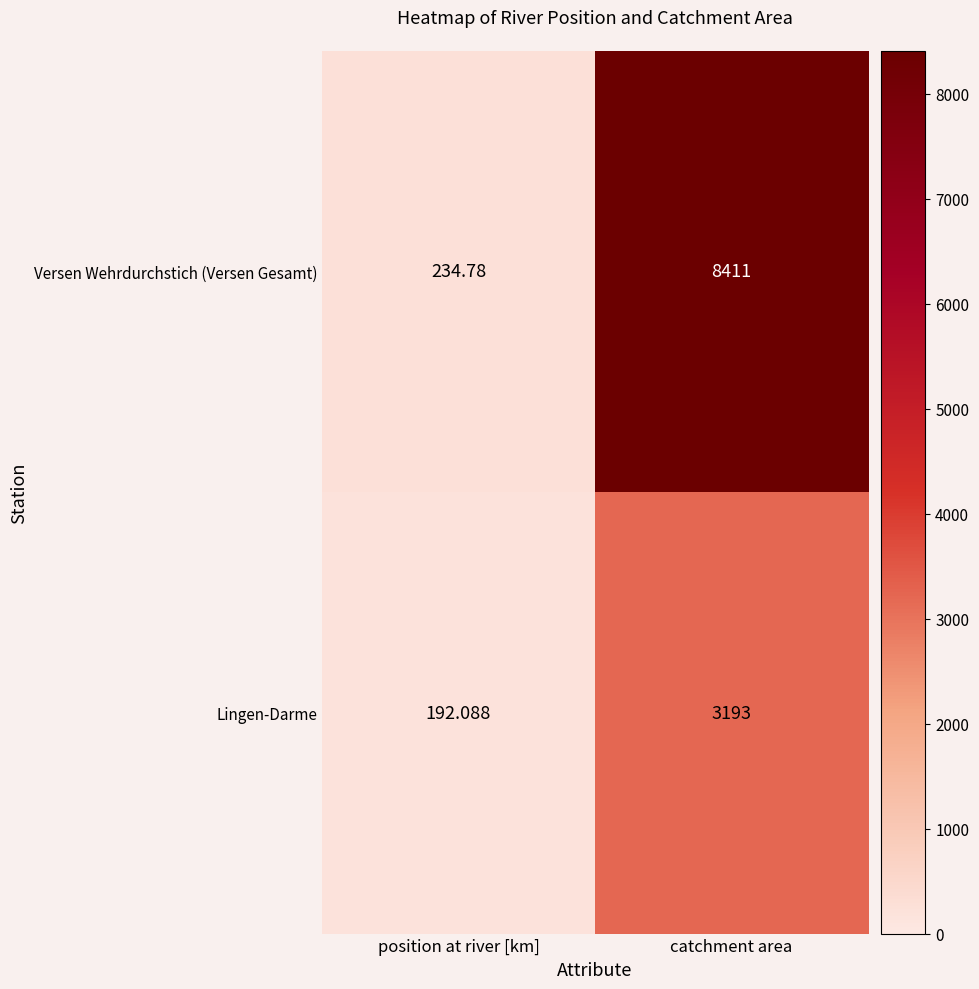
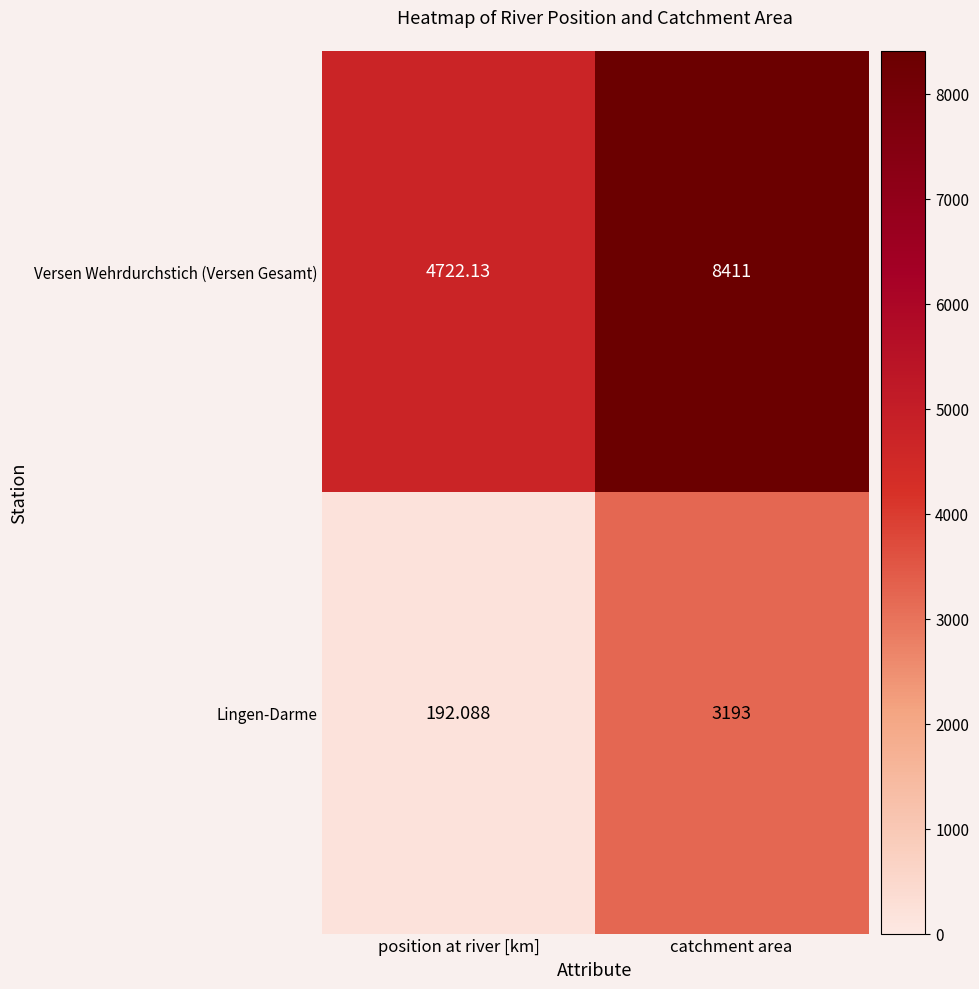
  {
    "Versen Wehrdurchstich (Versen Gesamt)": {
-     "position at river [km]": 234.78,
+     "position at river [km]": 4722.13,
      "catchment area": 8411
    },
    "Lingen-Darme": {
      "position at river [km]": 192.088,
      "catchment area": 3193
    }
  }
